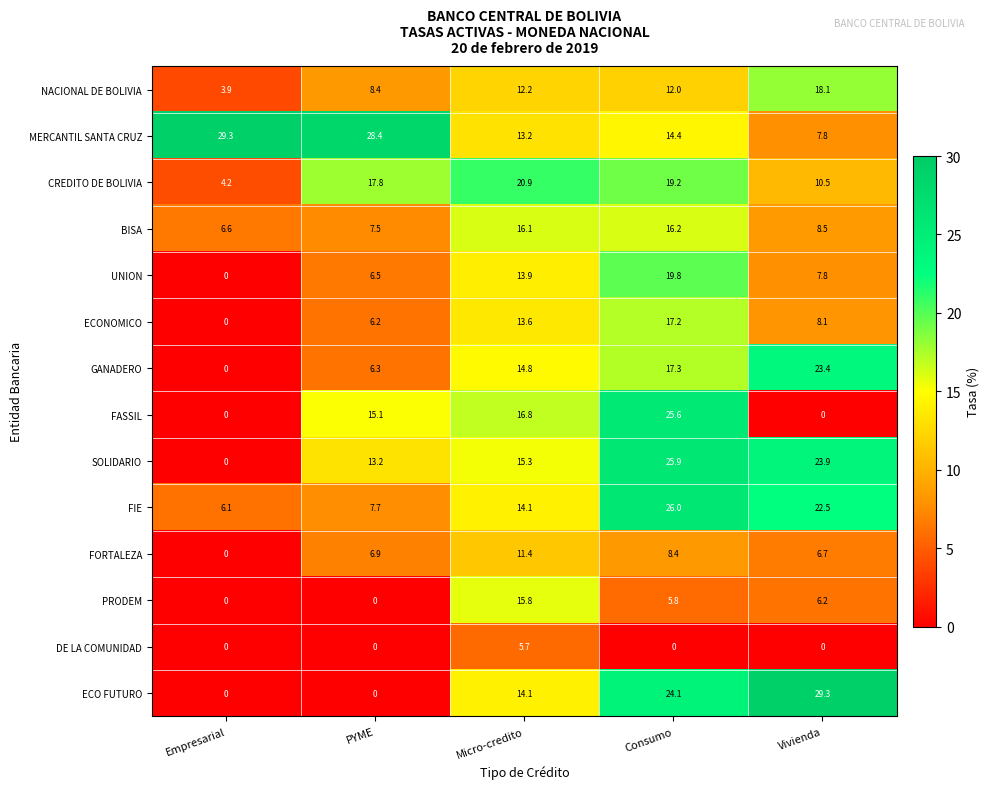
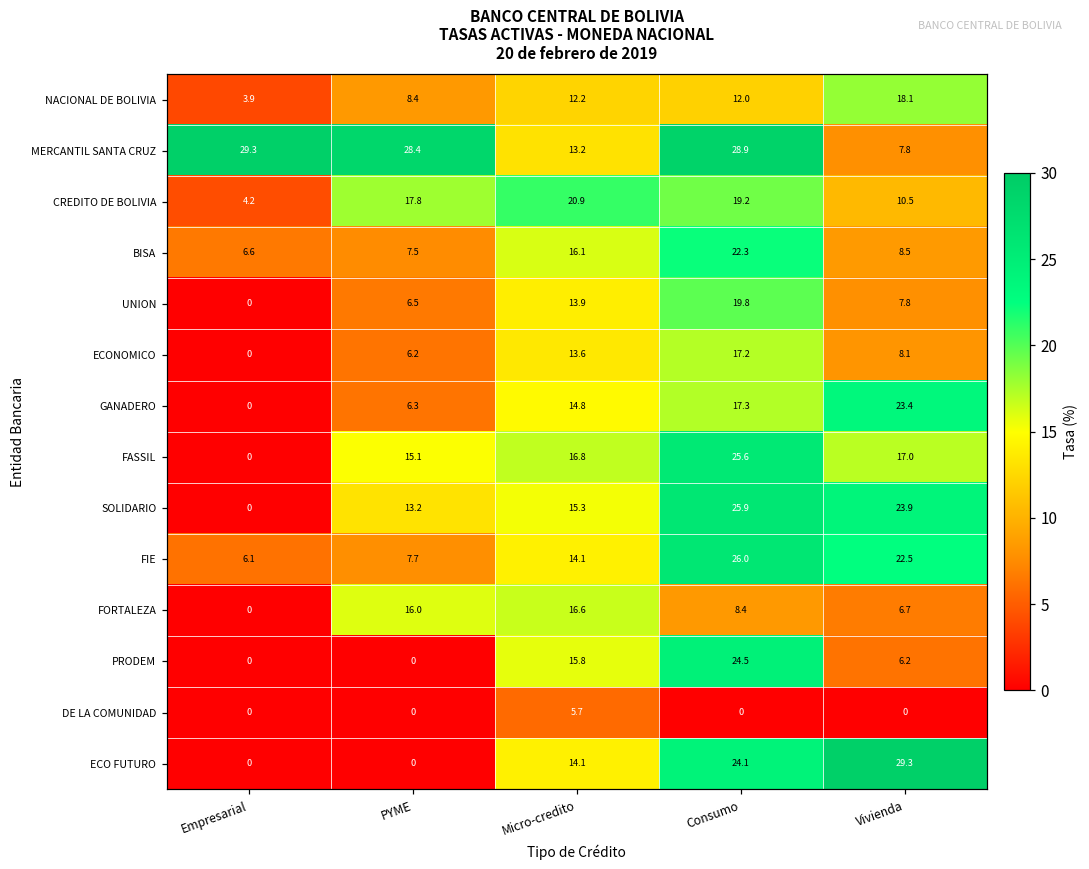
  {
    "NACIONAL DE BOLIVIA": {
      "Empresarial": 3.9,
      "PYME": 8.4,
      "Micro-credito": 12.2,
      "Consumo": 12.0,
      "Vivienda": 18.1
    },
    "MERCANTIL SANTA CRUZ": {
      "Empresarial": 29.3,
      "PYME": 28.4,
      "Micro-credito": 13.2,
-     "Consumo": 14.4,
+     "Consumo": 28.9,
      "Vivienda": 7.8
    },
    "CREDITO DE BOLIVIA": {
      "Empresarial": 4.2,
      "PYME": 17.8,
      "Micro-credito": 20.9,
      "Consumo": 19.2,
      "Vivienda": 10.5
    },
    "BISA": {
      "Empresarial": 6.6,
      "PYME": 7.5,
      "Micro-credito": 16.1,
-     "Consumo": 16.2,
+     "Consumo": 22.3,
      "Vivienda": 8.5
    },
    "UNION": {
      "Empresarial": 0,
      "PYME": 6.5,
      "Micro-credito": 13.9,
      "Consumo": 19.8,
      "Vivienda": 7.8
    },
    "ECONOMICO": {
      "Empresarial": 0,
      "PYME": 6.2,
      "Micro-credito": 13.6,
      "Consumo": 17.2,
      "Vivienda": 8.1
    },
    "GANADERO": {
      "Empresarial": 0,
      "PYME": 6.3,
      "Micro-credito": 14.8,
      "Consumo": 17.3,
      "Vivienda": 23.4
    },
    "FASSIL": {
      "Empresarial": 0,
      "PYME": 15.1,
      "Micro-credito": 16.8,
      "Consumo": 25.6,
-     "Vivienda": 0
+     "Vivienda": 17.0
    },
    "SOLIDARIO": {
      "Empresarial": 0,
      "PYME": 13.2,
      "Micro-credito": 15.3,
      "Consumo": 25.9,
      "Vivienda": 23.9
    },
    "FIE": {
      "Empresarial": 6.1,
      "PYME": 7.7,
      "Micro-credito": 14.1,
      "Consumo": 26.0,
      "Vivienda": 22.5
    },
    "FORTALEZA": {
      "Empresarial": 0,
-     "PYME": 6.9,
-     "Micro-credito": 11.4,
+     "PYME": 16.0,
+     "Micro-credito": 16.6,
      "Consumo": 8.4,
      "Vivienda": 6.7
    },
    "PRODEM": {
      "Empresarial": 0,
      "PYME": 0,
      "Micro-credito": 15.8,
-     "Consumo": 5.8,
+     "Consumo": 24.5,
      "Vivienda": 6.2
    },
    "DE LA COMUNIDAD": {
      "Empresarial": 0,
      "PYME": 0,
      "Micro-credito": 5.7,
      "Consumo": 0,
      "Vivienda": 0
    },
    "ECO FUTURO": {
      "Empresarial": 0,
      "PYME": 0,
      "Micro-credito": 14.1,
      "Consumo": 24.1,
      "Vivienda": 29.3
    }
  }
